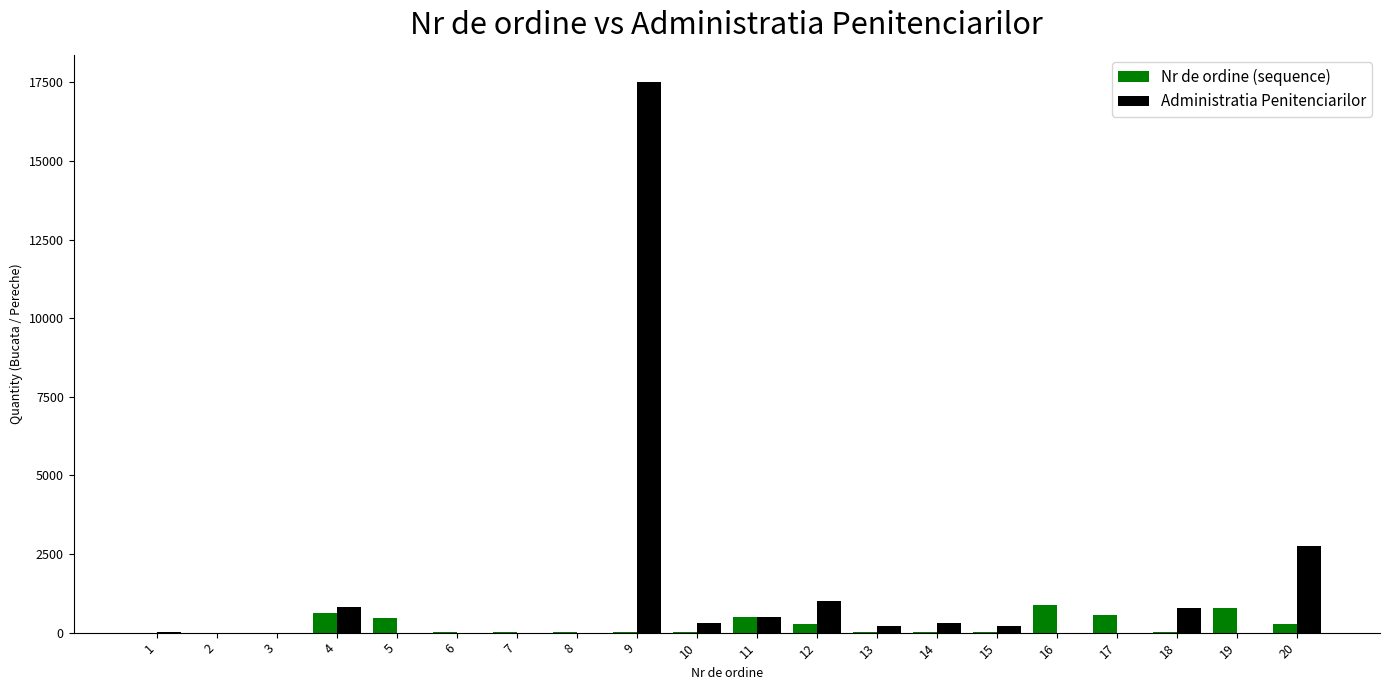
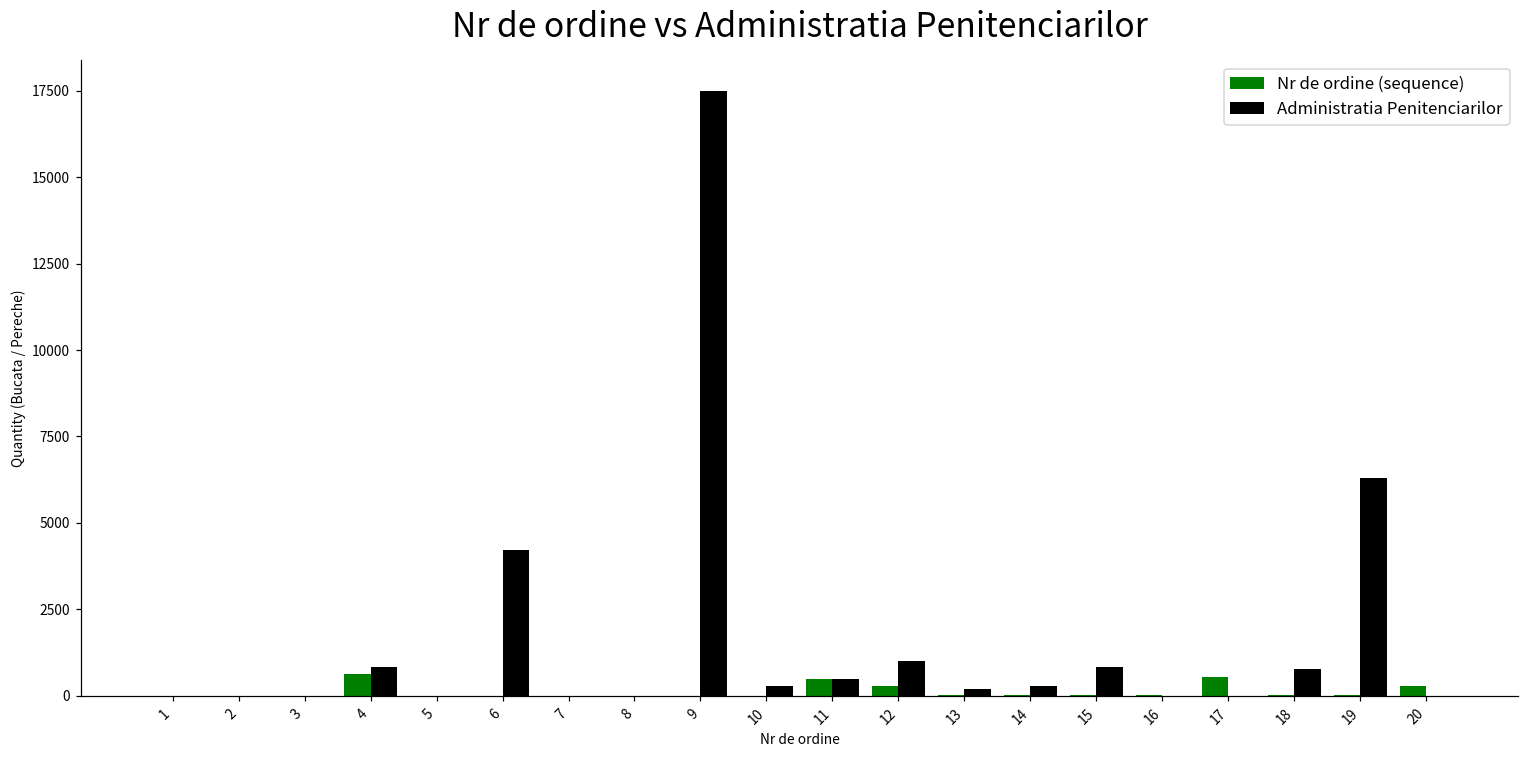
  {
    "Nr de ordine (sequence)": {
      "4": 600,
-     "5": 500,
+     "5": 0,
      "11": 500,
      "12": 300,
-     "16": 900,
+     "16": 0,
      "17": 600,
-     "19": 800,
+     "19": 0,
      "20": 300
    },
    "Administratia Penitenciarilor": {
      "2": 0,
      "3": 0,
      "4": 800,
      "5": 0,
-     "6": 0,
+     "6": 4200,
      "7": 0,
      "8": 0,
      "9": 17500,
      "10": 300,
      "11": 500,
      "12": 1000,
      "13": 200,
      "14": 300,
-     "15": 200,
+     "15": 800,
      "16": 0,
      "17": 0,
      "18": 800,
-     "19": 0,
-     "20": 2800
+     "19": 6300,
+     "20": 0
    }
  }
